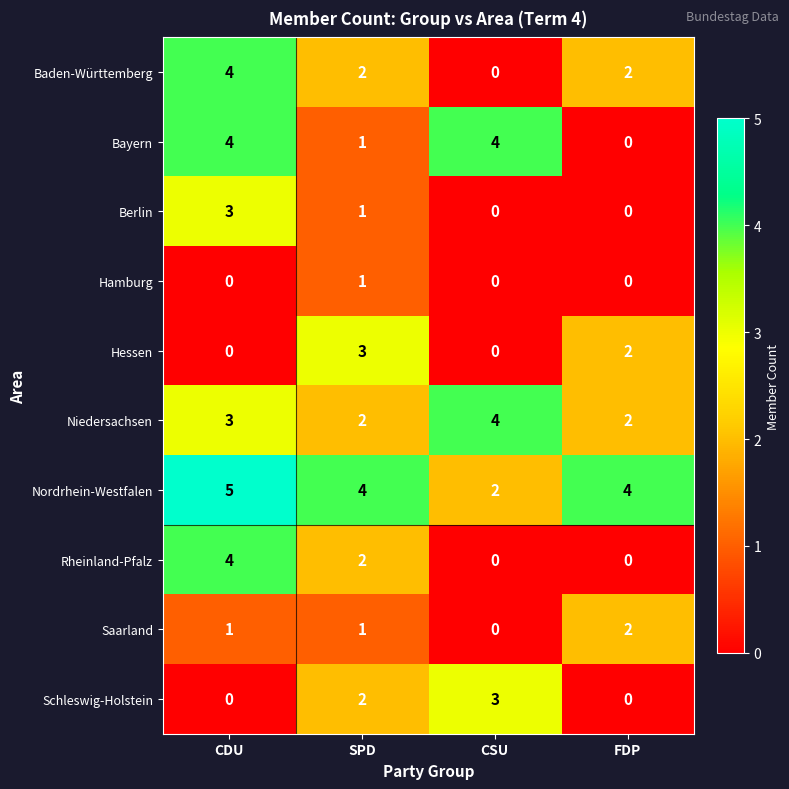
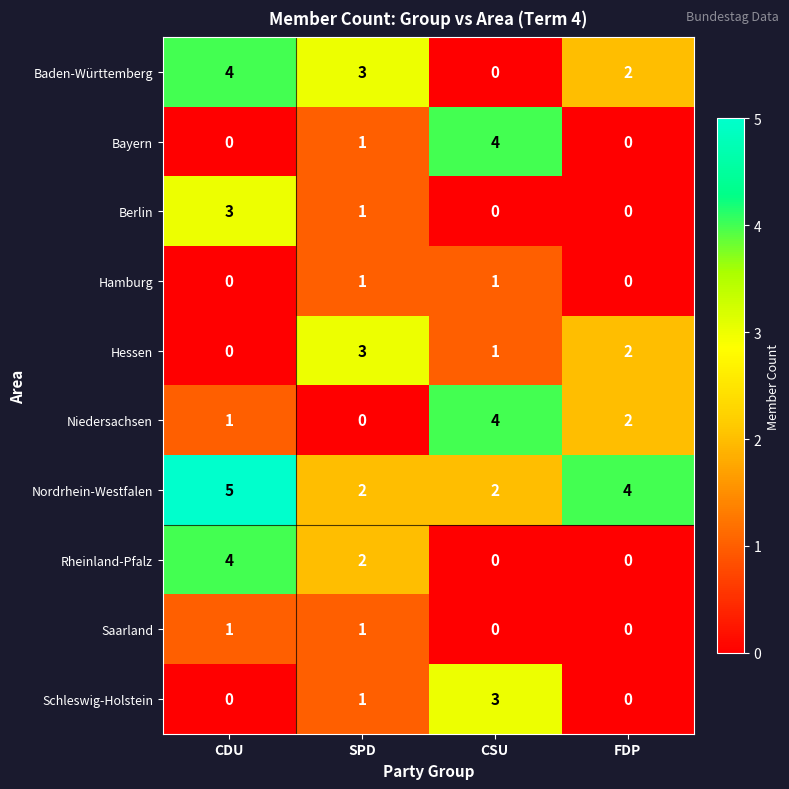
  {
    "Baden-Württemberg": {
      "CDU": 4,
-     "SPD": 2,
+     "SPD": 3,
      "CSU": 0,
      "FDP": 2
    },
    "Bayern": {
-     "CDU": 4,
+     "CDU": 0,
      "SPD": 1,
      "CSU": 4,
      "FDP": 0
    },
    "Berlin": {
      "CDU": 3,
      "SPD": 1,
      "CSU": 0,
      "FDP": 0
    },
    "Hamburg": {
      "CDU": 0,
      "SPD": 1,
-     "CSU": 0,
+     "CSU": 1,
      "FDP": 0
    },
    "Hessen": {
      "CDU": 0,
      "SPD": 3,
-     "CSU": 0,
+     "CSU": 1,
      "FDP": 2
    },
    "Niedersachsen": {
-     "CDU": 3,
-     "SPD": 2,
+     "CDU": 1,
+     "SPD": 0,
      "CSU": 4,
      "FDP": 2
    },
    "Nordrhein-Westfalen": {
      "CDU": 5,
-     "SPD": 4,
+     "SPD": 2,
      "CSU": 2,
      "FDP": 4
    },
    "Rheinland-Pfalz": {
      "CDU": 4,
      "SPD": 2,
      "CSU": 0,
      "FDP": 0
    },
    "Saarland": {
      "CDU": 1,
      "SPD": 1,
      "CSU": 0,
-     "FDP": 2
+     "FDP": 0
    },
    "Schleswig-Holstein": {
      "CDU": 0,
-     "SPD": 2,
+     "SPD": 1,
      "CSU": 3,
      "FDP": 0
    }
  }
